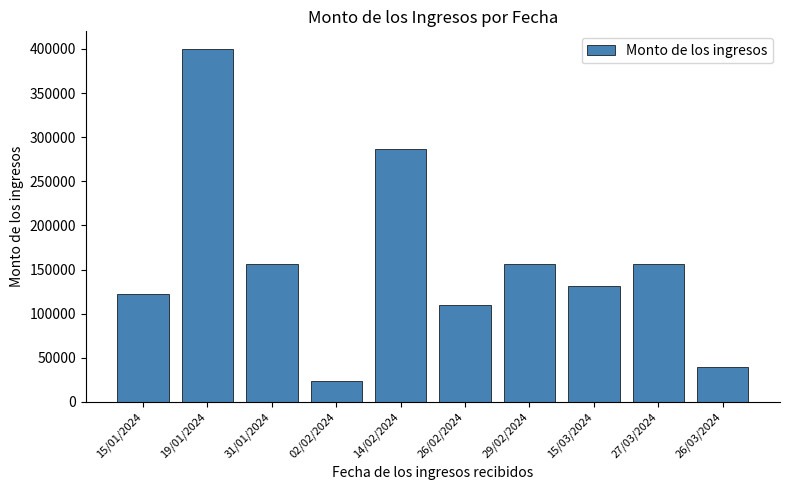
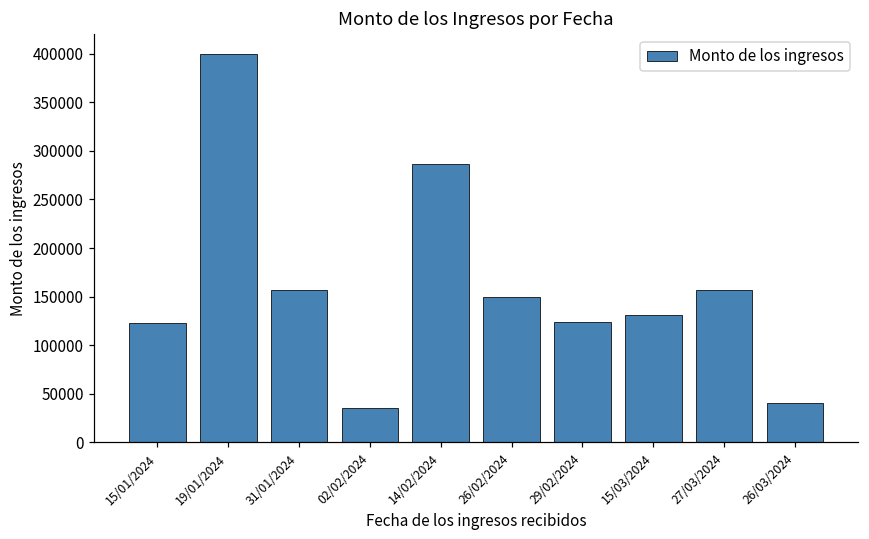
  {
    "15/01/2024": 120000,
    "19/01/2024": 400000,
    "31/01/2024": 160000,
-   "02/02/2024": 20000,
+   "02/02/2024": 40000,
    "14/02/2024": 290000,
-   "26/02/2024": 110000,
-   "29/02/2024": 160000,
+   "26/02/2024": 150000,
+   "29/02/2024": 120000,
    "15/03/2024": 130000,
    "27/03/2024": 160000,
    "26/03/2024": 40000
  }
